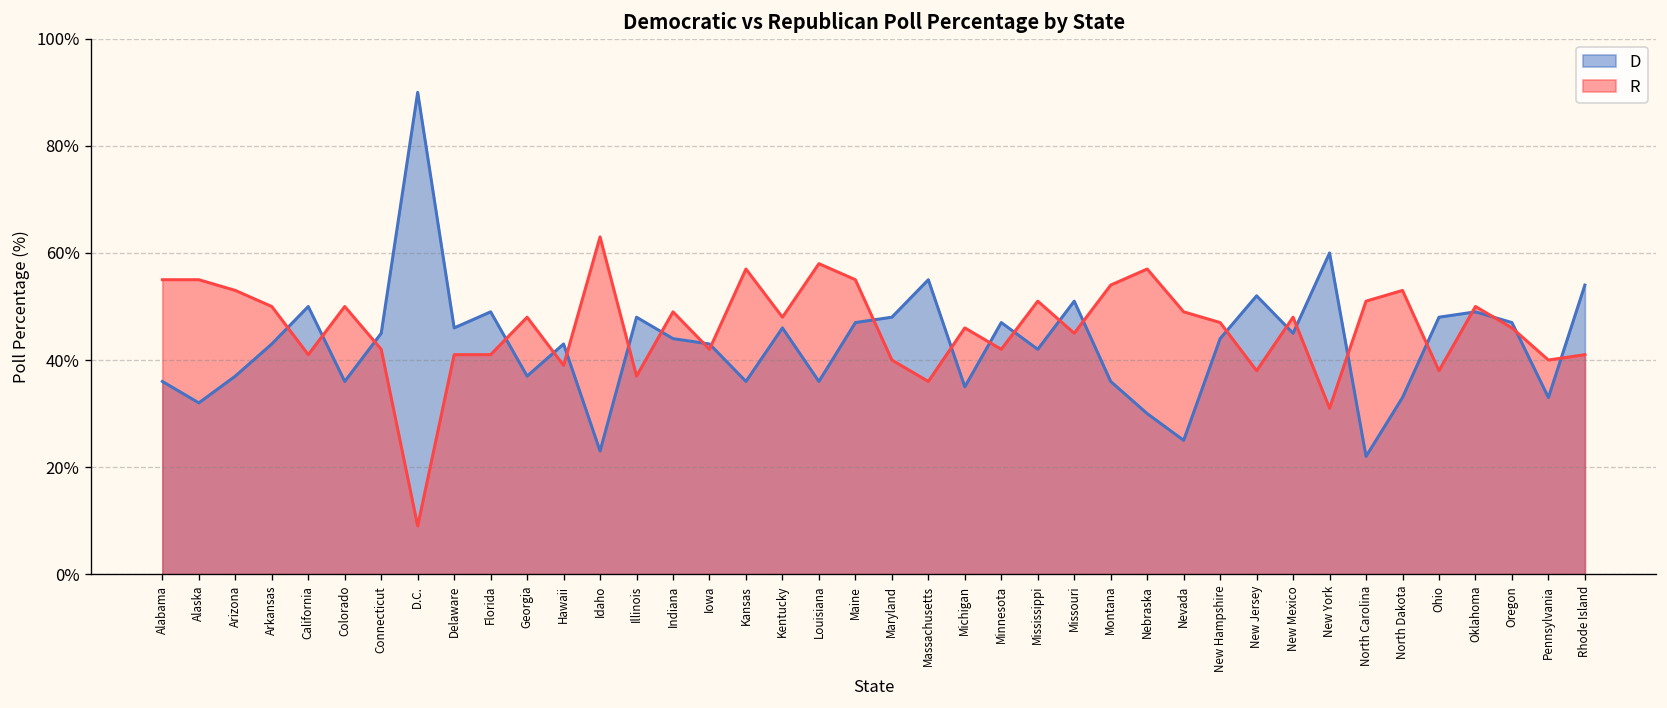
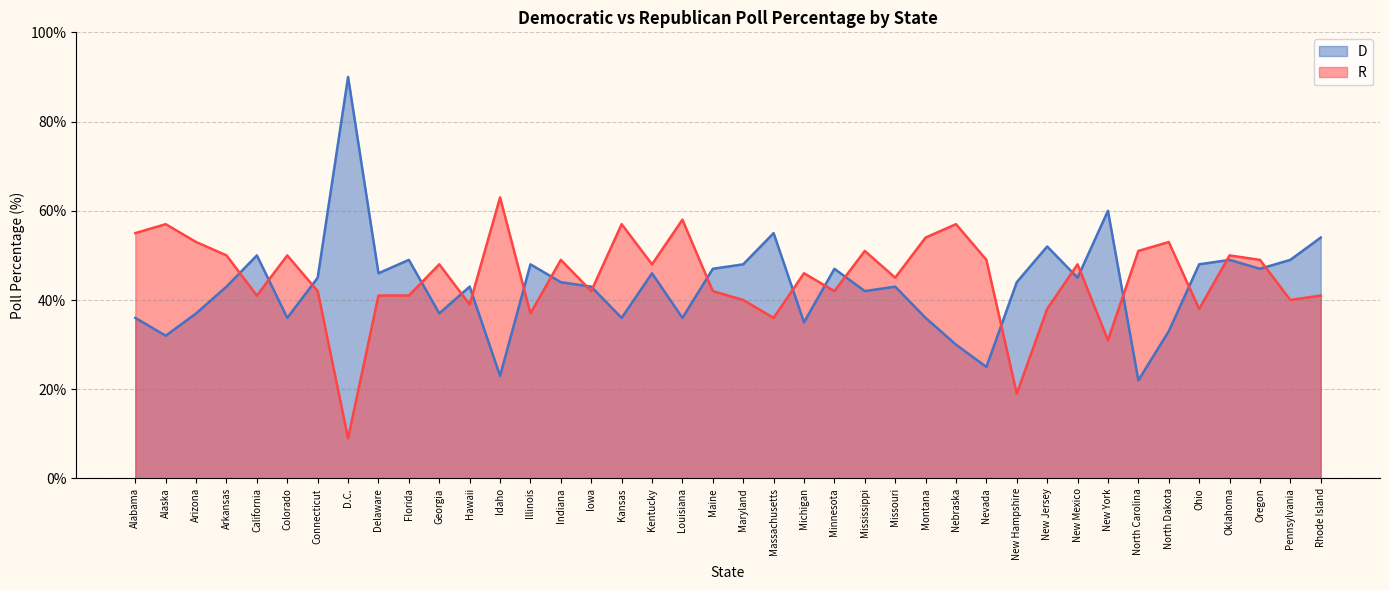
  {
    "D": {
      "Alabama": "36%",
      "Alaska": "32%",
      "Arizona": "37%",
      "Arkansas": "43%",
      "California": "50%",
      "Colorado": "36%",
      "Connecticut": "45%",
      "D.C.": "90%",
      "Delaware": "46%",
      "Florida": "49%",
      "Georgia": "37%",
      "Hawaii": "43%",
      "Idaho": "23%",
      "Illinois": "48%",
      "Indiana": "44%",
      "Iowa": "43%",
      "Kansas": "36%",
      "Kentucky": "46%",
      "Louisiana": "36%",
      "Maine": "47%",
      "Maryland": "48%",
      "Massachusetts": "55%",
      "Michigan": "35%",
      "Minnesota": "47%",
      "Mississippi": "42%",
-     "Missouri": "51%",
+     "Missouri": "43%",
      "Montana": "36%",
      "Nebraska": "30%",
      "Nevada": "25%",
      "New Hampshire": "44%",
      "New Jersey": "52%",
      "New Mexico": "45%",
      "New York": "60%",
      "North Carolina": "22%",
      "North Dakota": "33%",
      "Ohio": "48%",
      "Oklahoma": "49%",
      "Oregon": "47%",
-     "Pennsylvania": "33%",
+     "Pennsylvania": "49%",
      "Rhode Island": "54%"
    },
    "R": {
      "Alabama": "55%",
-     "Alaska": "55%",
+     "Alaska": "57%",
      "Arizona": "53%",
      "Arkansas": "50%",
      "California": "41%",
      "Colorado": "50%",
      "Connecticut": "42%",
      "D.C.": "9%",
      "Delaware": "41%",
      "Florida": "41%",
      "Georgia": "48%",
      "Hawaii": "39%",
      "Idaho": "63%",
      "Illinois": "37%",
      "Indiana": "49%",
      "Iowa": "42%",
      "Kansas": "57%",
      "Kentucky": "48%",
      "Louisiana": "58%",
-     "Maine": "55%",
+     "Maine": "42%",
      "Maryland": "40%",
      "Massachusetts": "36%",
      "Michigan": "46%",
      "Minnesota": "42%",
      "Mississippi": "51%",
      "Missouri": "45%",
      "Montana": "54%",
      "Nebraska": "57%",
      "Nevada": "49%",
-     "New Hampshire": "47%",
+     "New Hampshire": "19%",
      "New Jersey": "38%",
      "New Mexico": "48%",
      "New York": "31%",
      "North Carolina": "51%",
      "North Dakota": "53%",
      "Ohio": "38%",
      "Oklahoma": "50%",
-     "Oregon": "46%",
+     "Oregon": "49%",
      "Pennsylvania": "40%",
      "Rhode Island": "41%"
    }
  }
